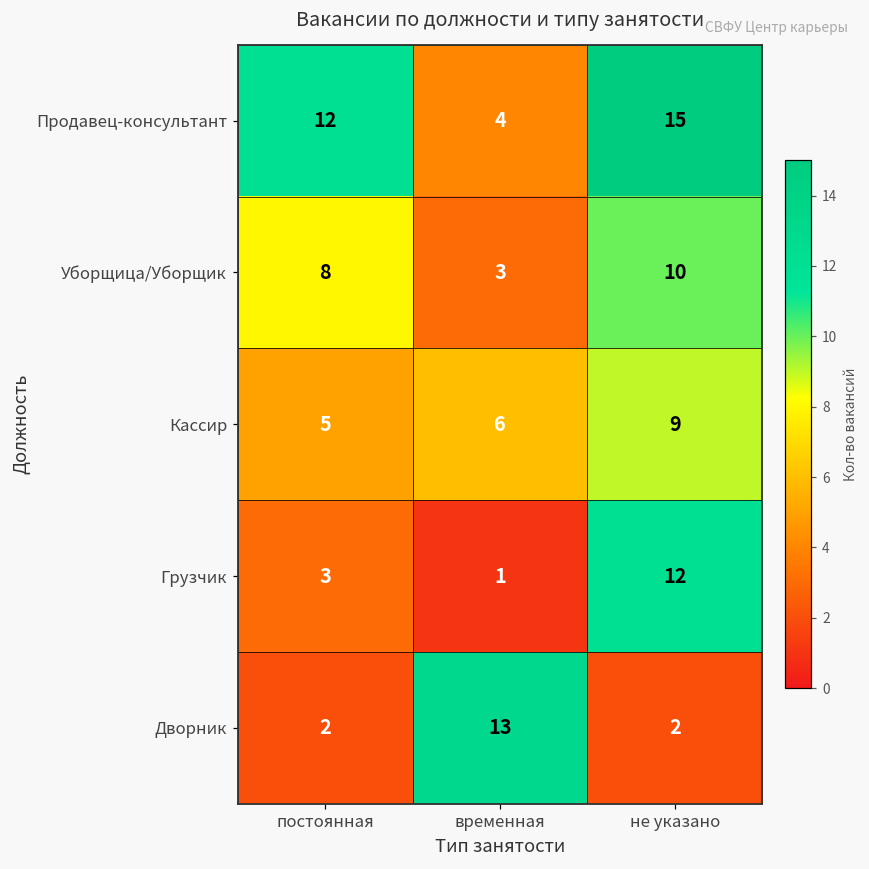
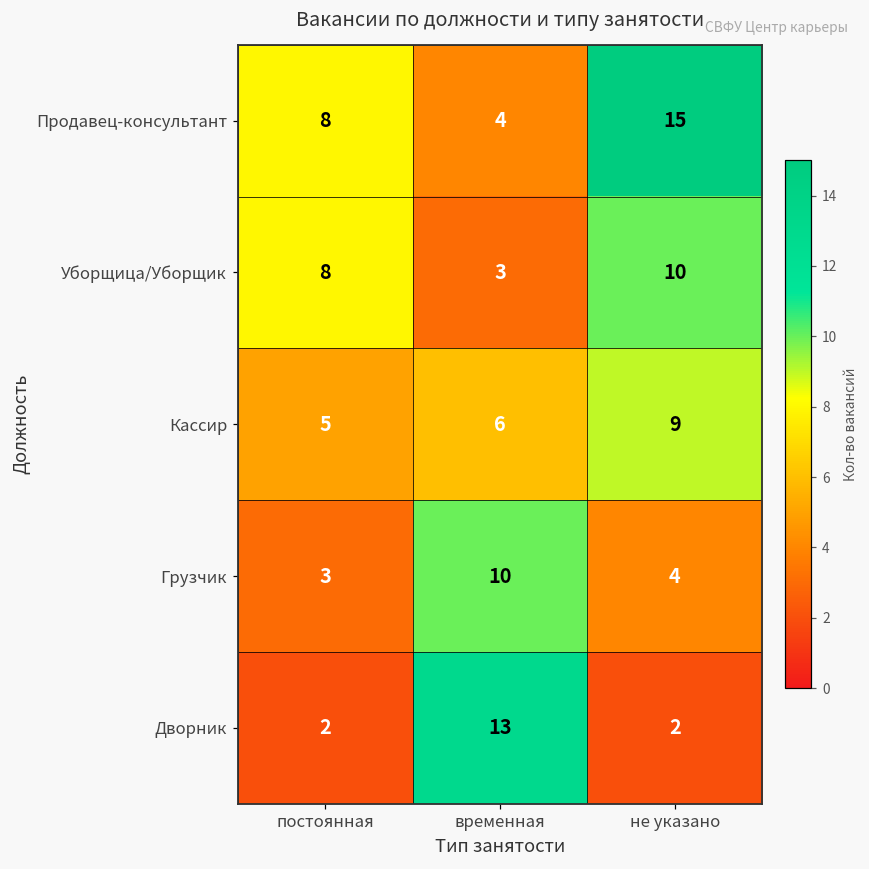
  {
    "Продавец-консультант": {
-     "постоянная": 12,
+     "постоянная": 8,
      "временная": 4,
      "не указано": 15
    },
    "Уборщица/Уборщик": {
      "постоянная": 8,
      "временная": 3,
      "не указано": 10
    },
    "Кассир": {
      "постоянная": 5,
      "временная": 6,
      "не указано": 9
    },
    "Грузчик": {
      "постоянная": 3,
-     "временная": 1,
-     "не указано": 12
+     "временная": 10,
+     "не указано": 4
    },
    "Дворник": {
      "постоянная": 2,
      "временная": 13,
      "не указано": 2
    }
  }
